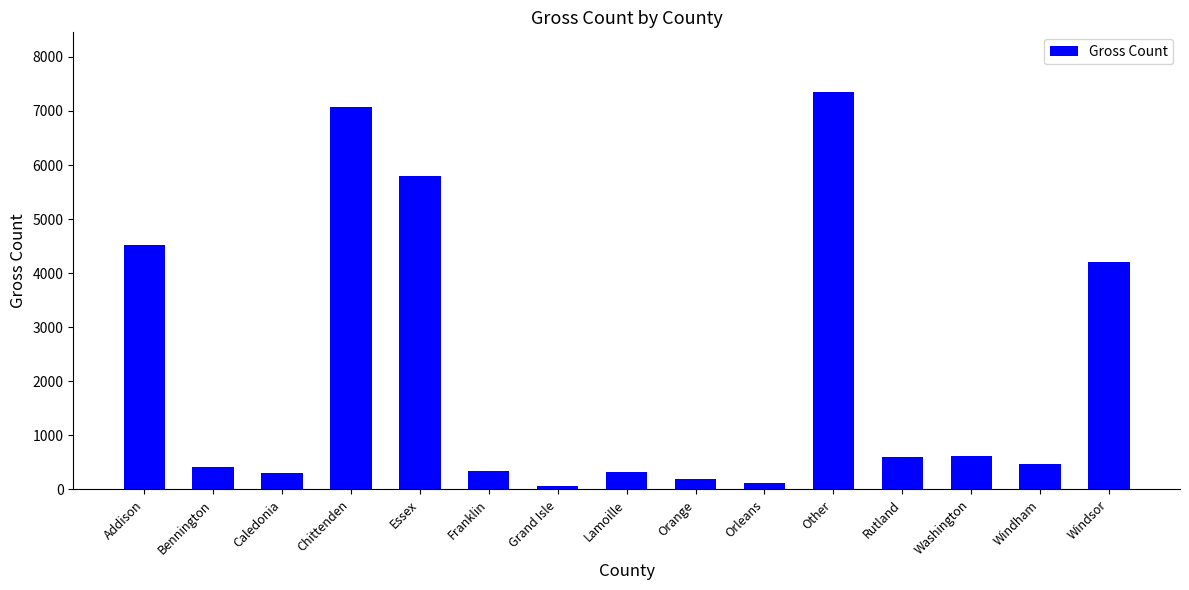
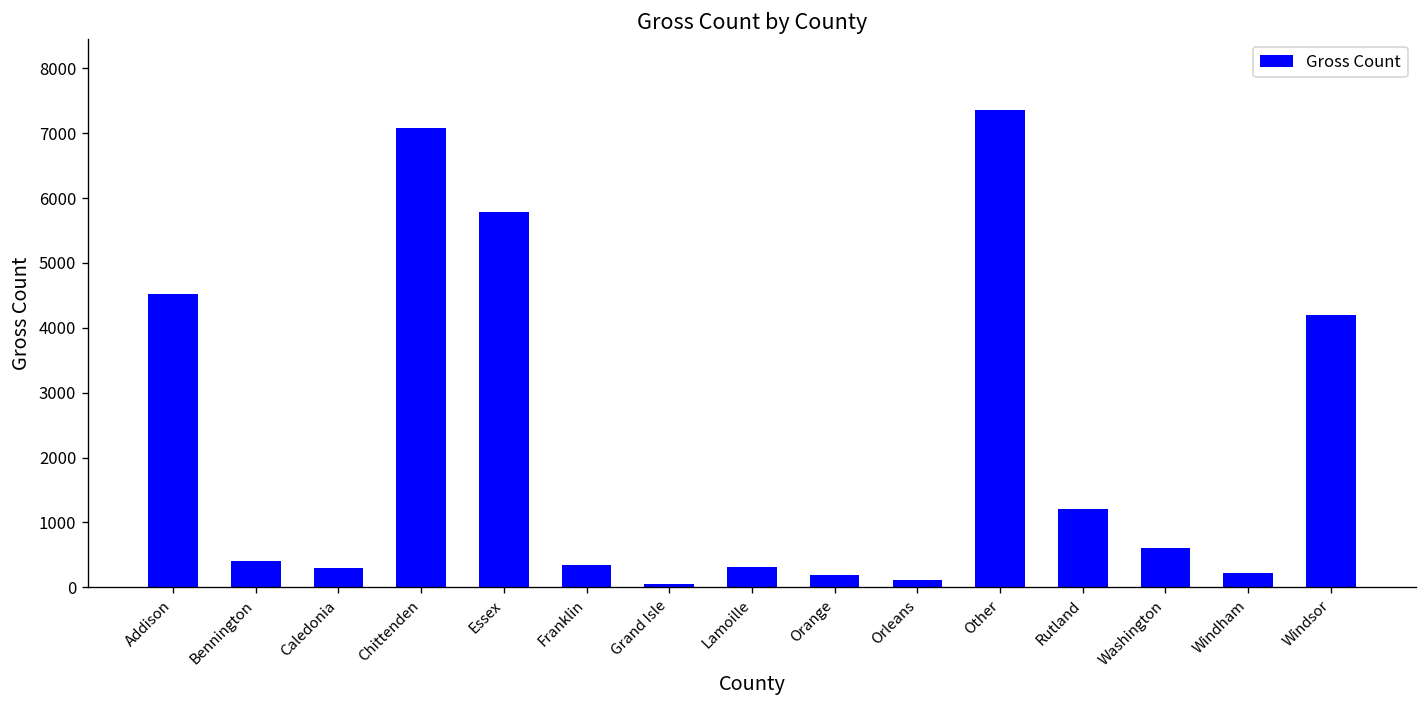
  {
    "Addison": 4500,
    "Bennington": 400,
    "Caledonia": 300,
    "Chittenden": 7100,
    "Essex": 5800,
    "Franklin": 300,
    "Grand Isle": 100,
    "Lamoille": 300,
    "Orange": 200,
    "Orleans": 100,
    "Other": 7400,
-   "Rutland": 600,
+   "Rutland": 1200,
    "Washington": 600,
-   "Windham": 500,
+   "Windham": 200,
    "Windsor": 4200
  }
